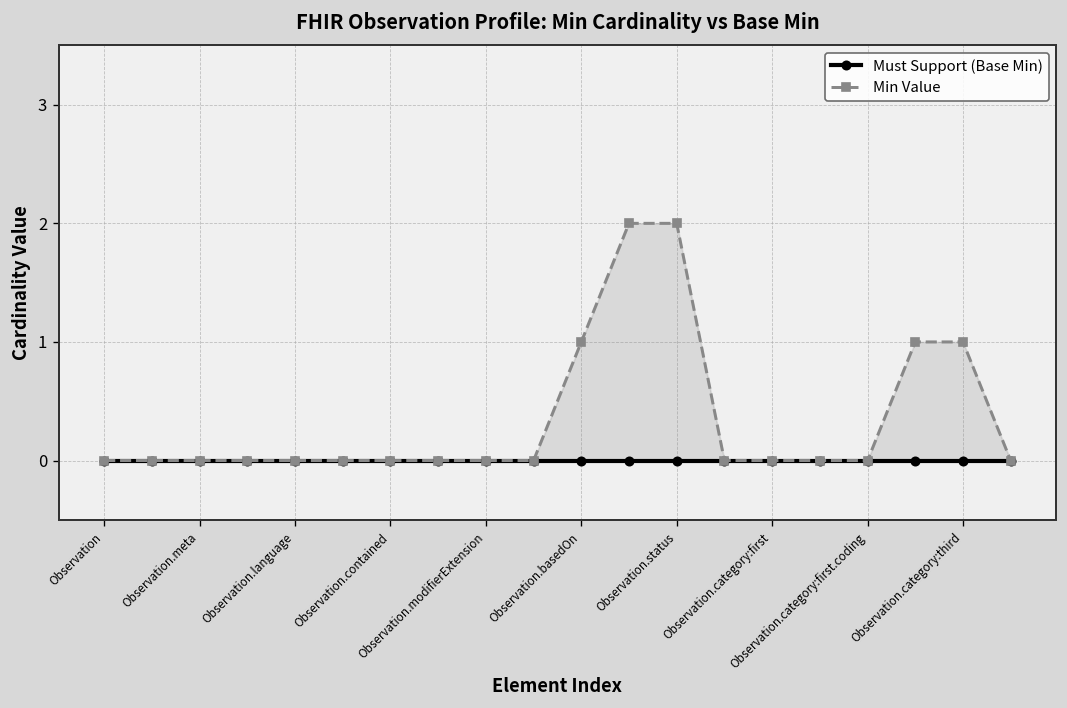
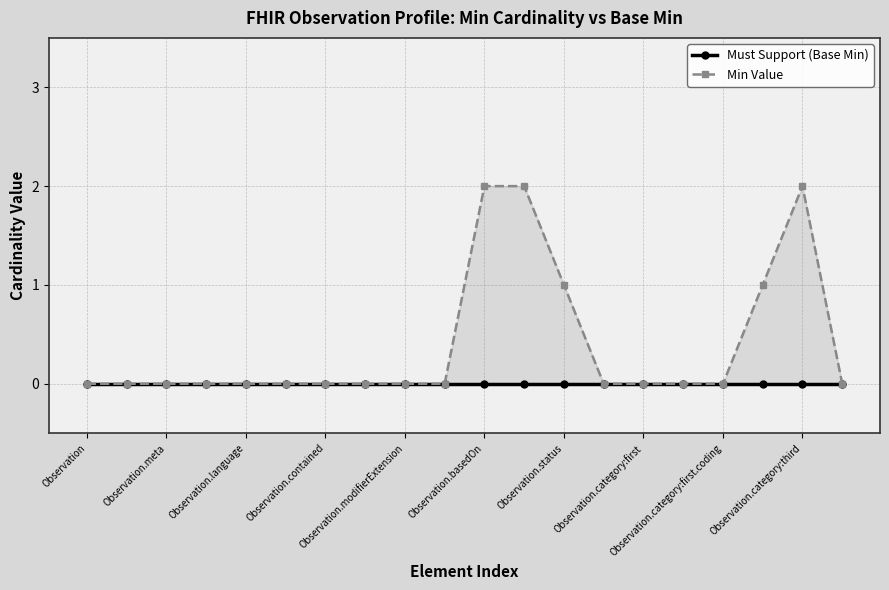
  {
    "Must Support (Base Min)": {
      "Observation.basedOn": 0,
      "Observation.status": 0,
      "Observation.category:third": 0
    },
    "Min Value": {
-     "Observation.basedOn": 1,
-     "Observation.status": 2,
-     "Observation.category:third": 1
+     "Observation.basedOn": 2,
+     "Observation.status": 1,
+     "Observation.category:third": 2
    }
  }
